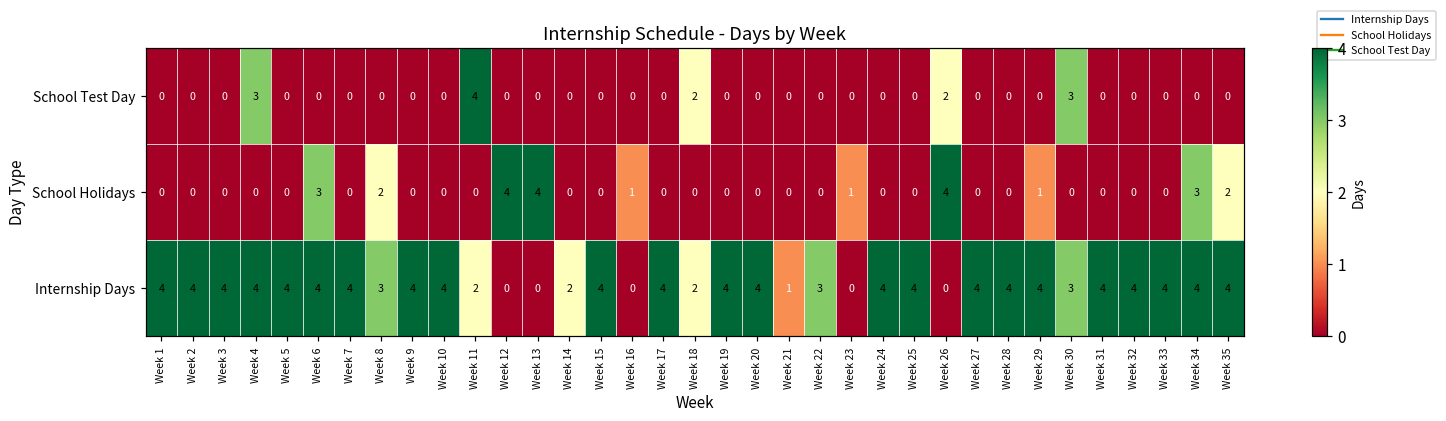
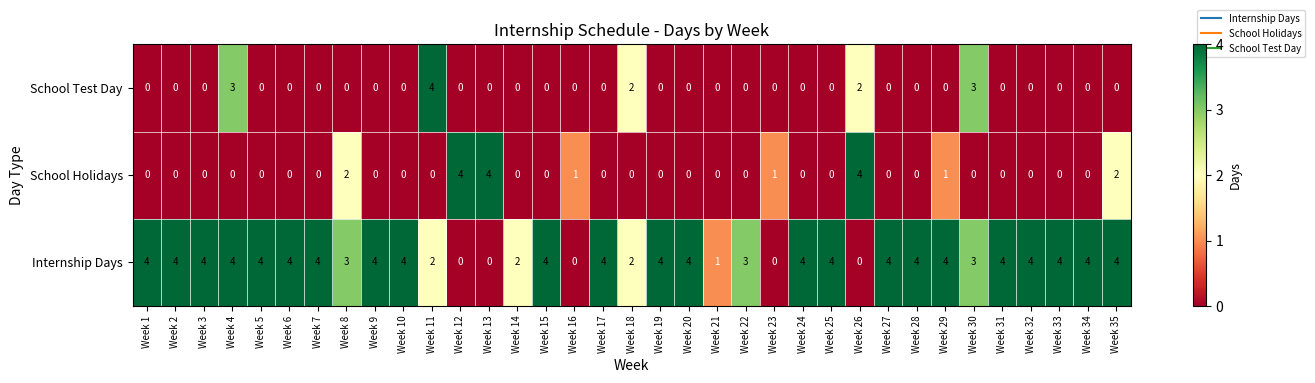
  {
    "School Test Day": {
      "Week 1": 0,
      "Week 2": 0,
      "Week 3": 0,
      "Week 4": 3,
      "Week 5": 0,
      "Week 6": 0,
      "Week 7": 0,
      "Week 8": 0,
      "Week 9": 0,
      "Week 10": 0,
      "Week 11": 4,
      "Week 12": 0,
      "Week 13": 0,
      "Week 14": 0,
      "Week 15": 0,
      "Week 16": 0,
      "Week 17": 0,
      "Week 18": 2,
      "Week 19": 0,
      "Week 20": 0,
      "Week 21": 0,
      "Week 22": 0,
      "Week 23": 0,
      "Week 24": 0,
      "Week 25": 0,
      "Week 26": 2,
      "Week 27": 0,
      "Week 28": 0,
      "Week 29": 0,
      "Week 30": 3,
      "Week 31": 0,
      "Week 32": 0,
      "Week 33": 0,
      "Week 34": 0,
      "Week 35": 0
    },
    "School Holidays": {
      "Week 1": 0,
      "Week 2": 0,
      "Week 3": 0,
      "Week 4": 0,
      "Week 5": 0,
-     "Week 6": 3,
+     "Week 6": 0,
      "Week 7": 0,
      "Week 8": 2,
      "Week 9": 0,
      "Week 10": 0,
      "Week 11": 0,
      "Week 12": 4,
      "Week 13": 4,
      "Week 14": 0,
      "Week 15": 0,
      "Week 16": 1,
      "Week 17": 0,
      "Week 18": 0,
      "Week 19": 0,
      "Week 20": 0,
      "Week 21": 0,
      "Week 22": 0,
      "Week 23": 1,
      "Week 24": 0,
      "Week 25": 0,
      "Week 26": 4,
      "Week 27": 0,
      "Week 28": 0,
      "Week 29": 1,
      "Week 30": 0,
      "Week 31": 0,
      "Week 32": 0,
      "Week 33": 0,
-     "Week 34": 3,
+     "Week 34": 0,
      "Week 35": 2
    },
    "Internship Days": {
      "Week 1": 4,
      "Week 2": 4,
      "Week 3": 4,
      "Week 4": 4,
      "Week 5": 4,
      "Week 6": 4,
      "Week 7": 4,
      "Week 8": 3,
      "Week 9": 4,
      "Week 10": 4,
      "Week 11": 2,
      "Week 12": 0,
      "Week 13": 0,
      "Week 14": 2,
      "Week 15": 4,
      "Week 16": 0,
      "Week 17": 4,
      "Week 18": 2,
      "Week 19": 4,
      "Week 20": 4,
      "Week 21": 1,
      "Week 22": 3,
      "Week 23": 0,
      "Week 24": 4,
      "Week 25": 4,
      "Week 26": 0,
      "Week 27": 4,
      "Week 28": 4,
      "Week 29": 4,
      "Week 30": 3,
      "Week 31": 4,
      "Week 32": 4,
      "Week 33": 4,
      "Week 34": 4,
      "Week 35": 4
    }
  }
